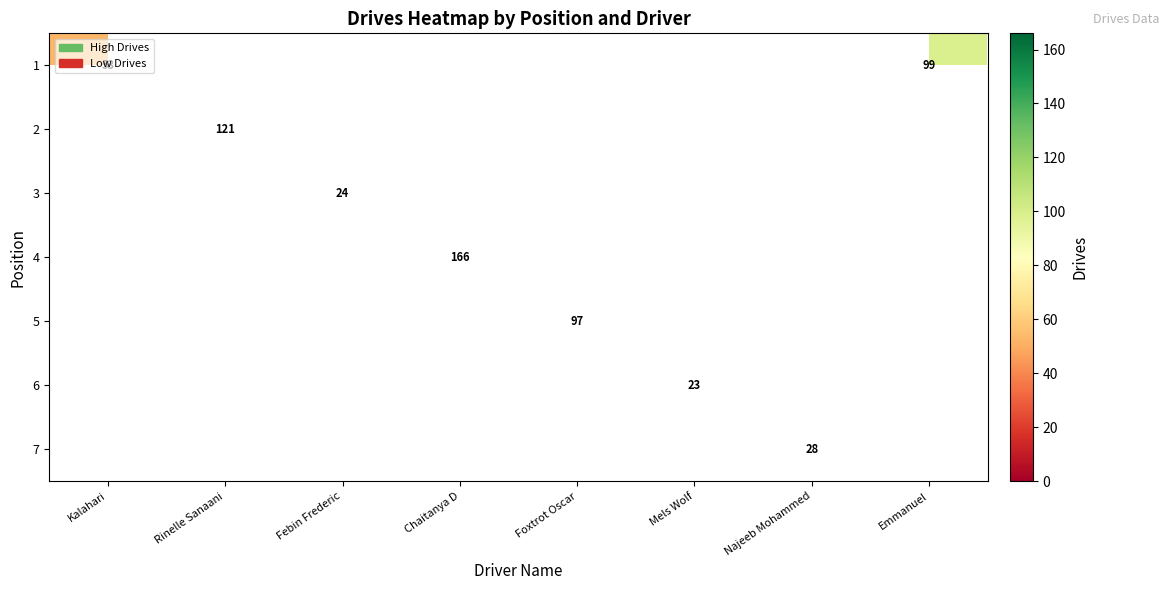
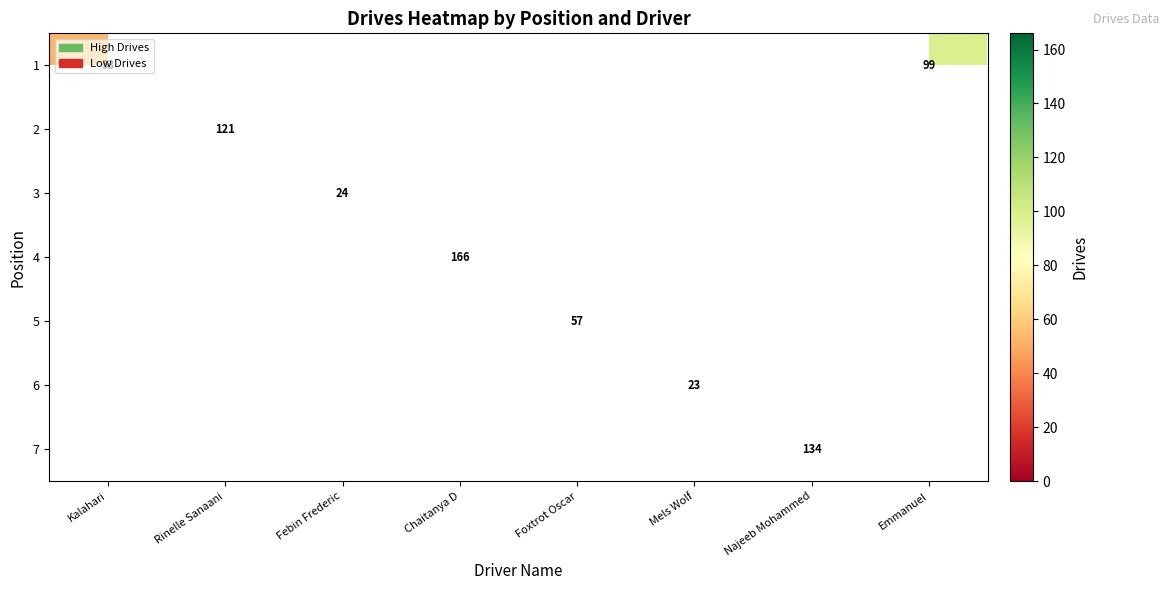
  {
    "1": {
      "Emmanuel": 99
    },
    "2": {
      "Rinelle Sanaani": 121
    },
    "3": {
      "Febin Frederic": 24
    },
    "4": {
      "Chaitanya D": 166
    },
    "5": {
-     "Foxtrot Oscar": 97
+     "Foxtrot Oscar": 57
    },
    "6": {
      "Mels Wolf": 23
    },
    "7": {
-     "Najeeb Mohammed": 28
+     "Najeeb Mohammed": 134
    }
  }
